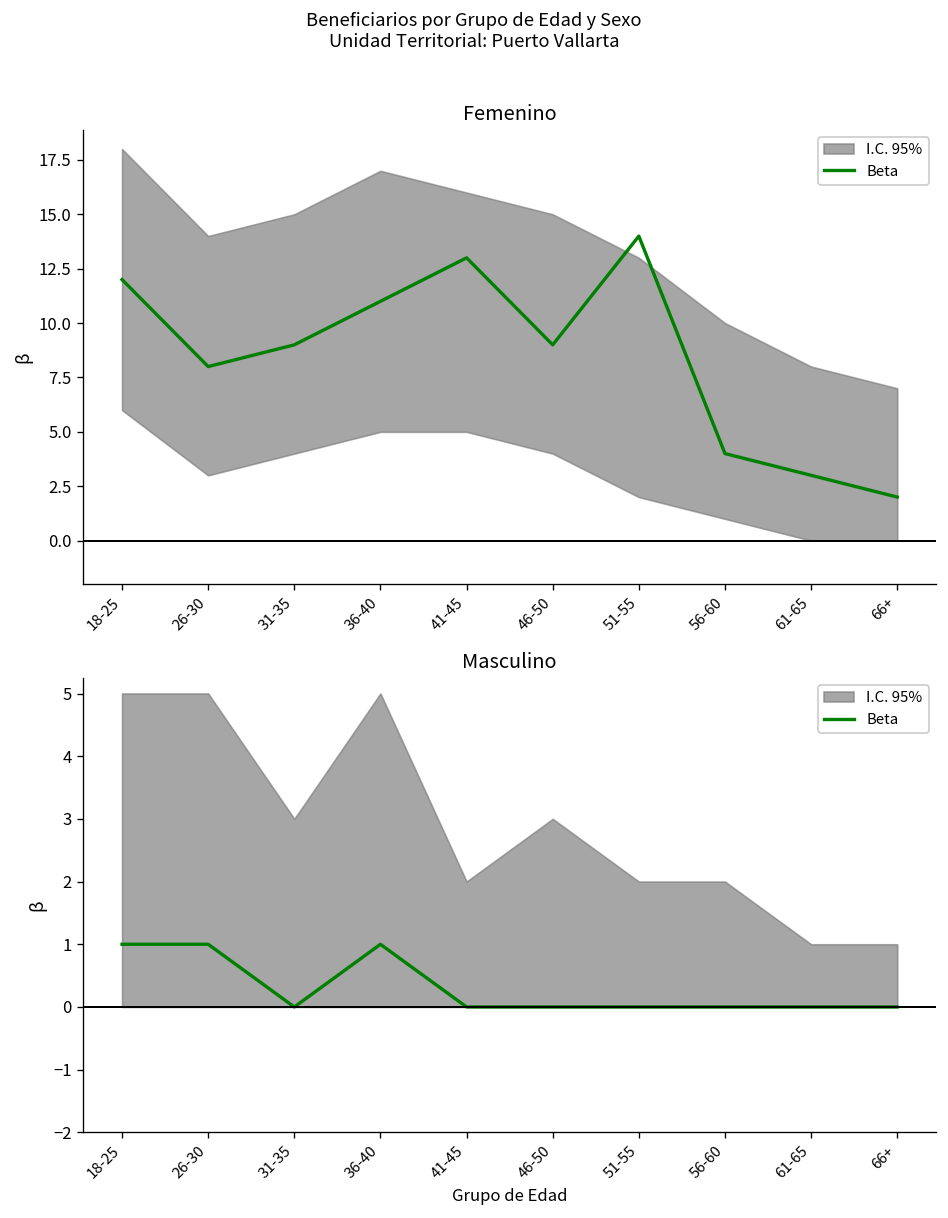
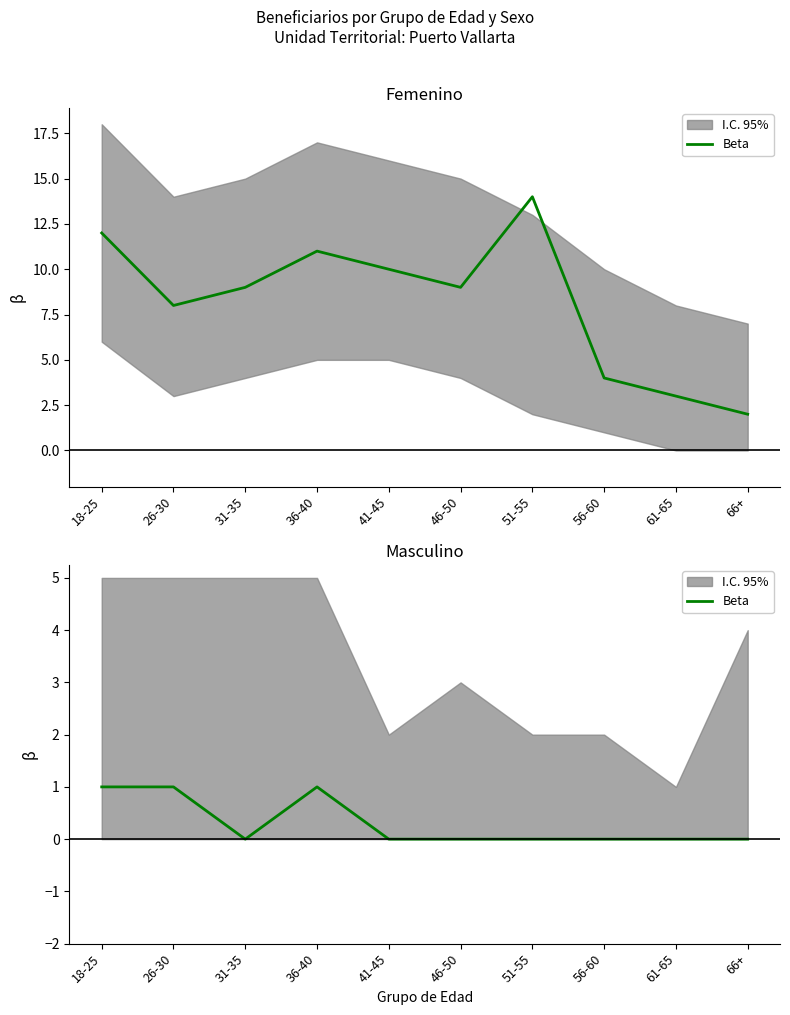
  {
    "Femenino": {
      "Beta": {
        "18-25": 12,
        "26-30": 8,
        "31-35": 9,
        "36-40": 11,
-       "41-45": 13,
+       "41-45": 10,
        "46-50": 9,
        "51-55": 14,
        "56-60": 4,
        "61-65": 3,
        "66+": 2
      }
    },
    "Masculino": {
      "Beta": {
        "18-25": 1,
        "26-30": 1,
        "31-35": 0,
        "36-40": 1,
        "41-45": 0,
        "46-50": 0,
        "51-55": 0,
        "56-60": 0,
        "61-65": 0,
        "66+": 0
      },
      "I.C. 95%": {
        "18-25": 5,
        "26-30": 5,
-       "31-35": 3,
+       "31-35": 5,
        "36-40": 5,
        "41-45": 2,
        "46-50": 3,
        "51-55": 2,
        "56-60": 2,
        "61-65": 1,
-       "66+": 1
+       "66+": 4
      }
    }
  }
